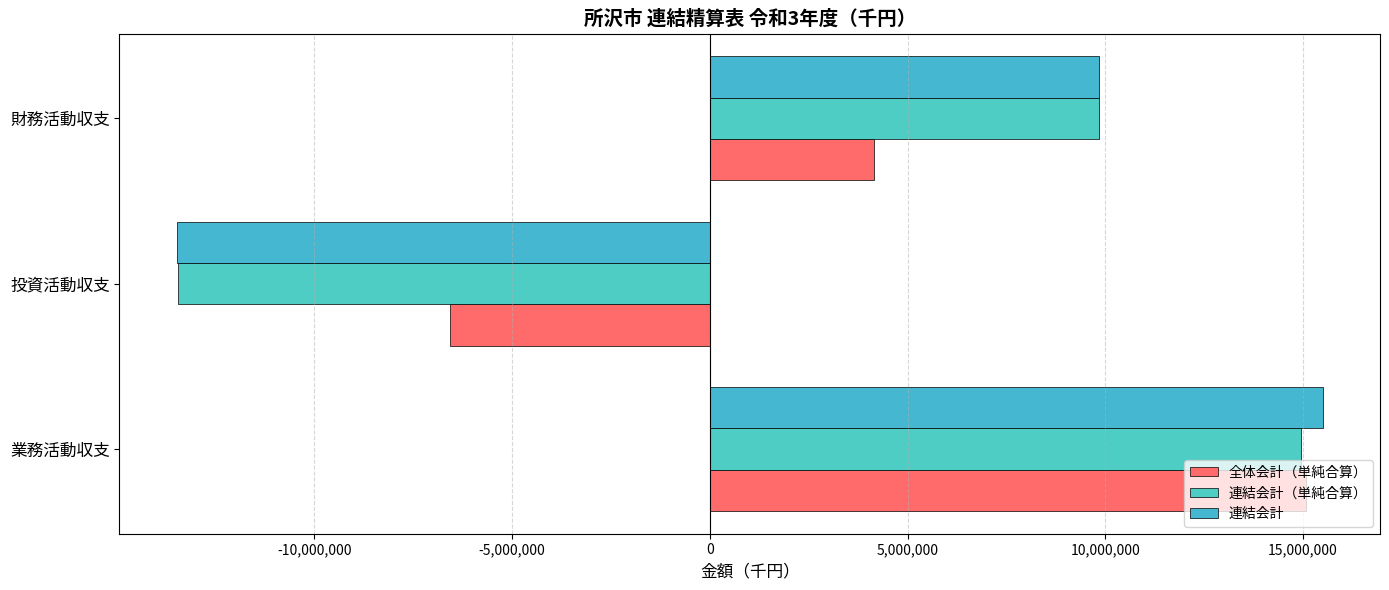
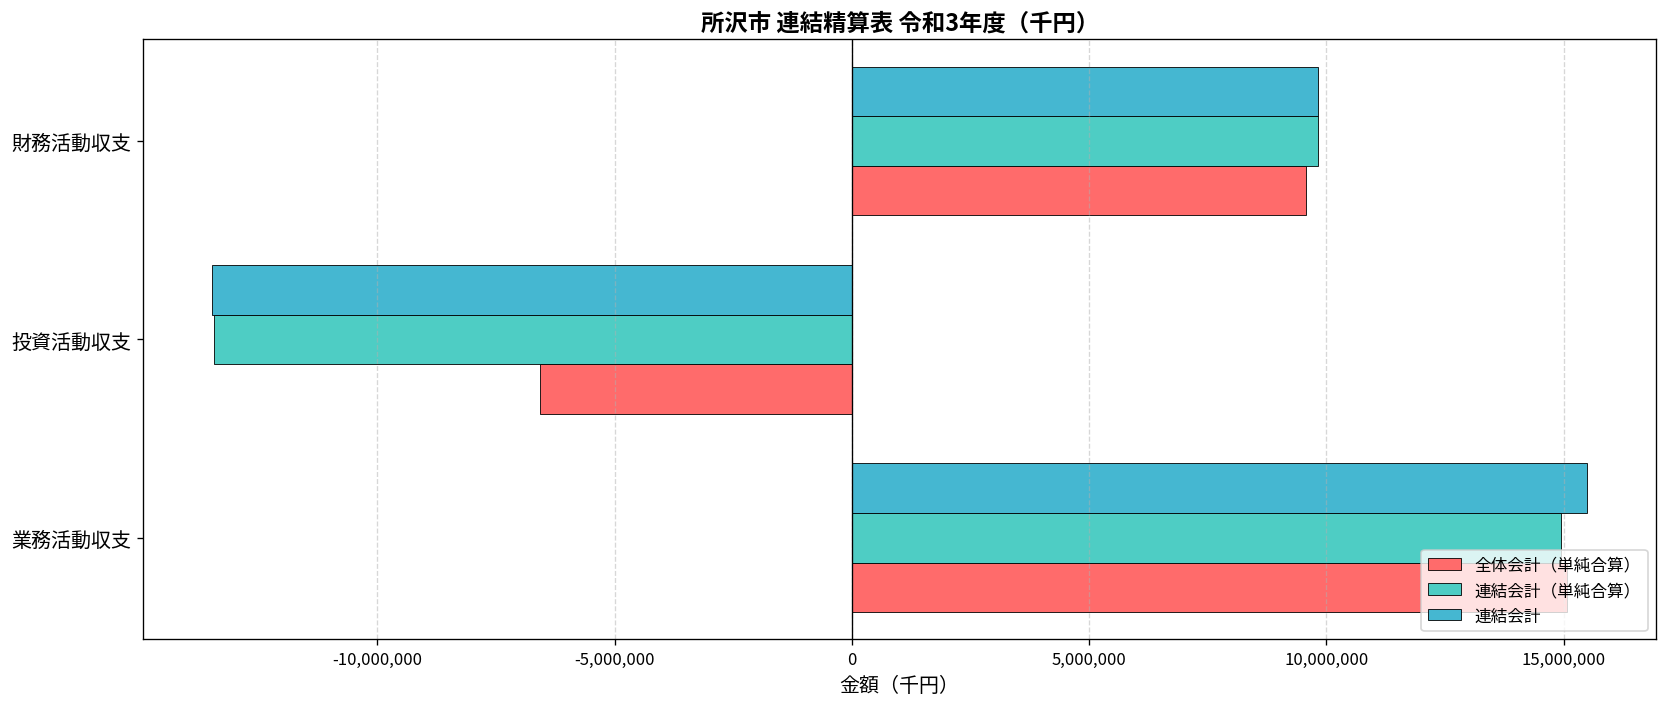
  {
    "全体会計（単純合算）": {
-     "財務活動収支": "4,200,000",
+     "財務活動収支": "9,600,000",
      "投資活動収支": "-6,600,000"
    }
  }
